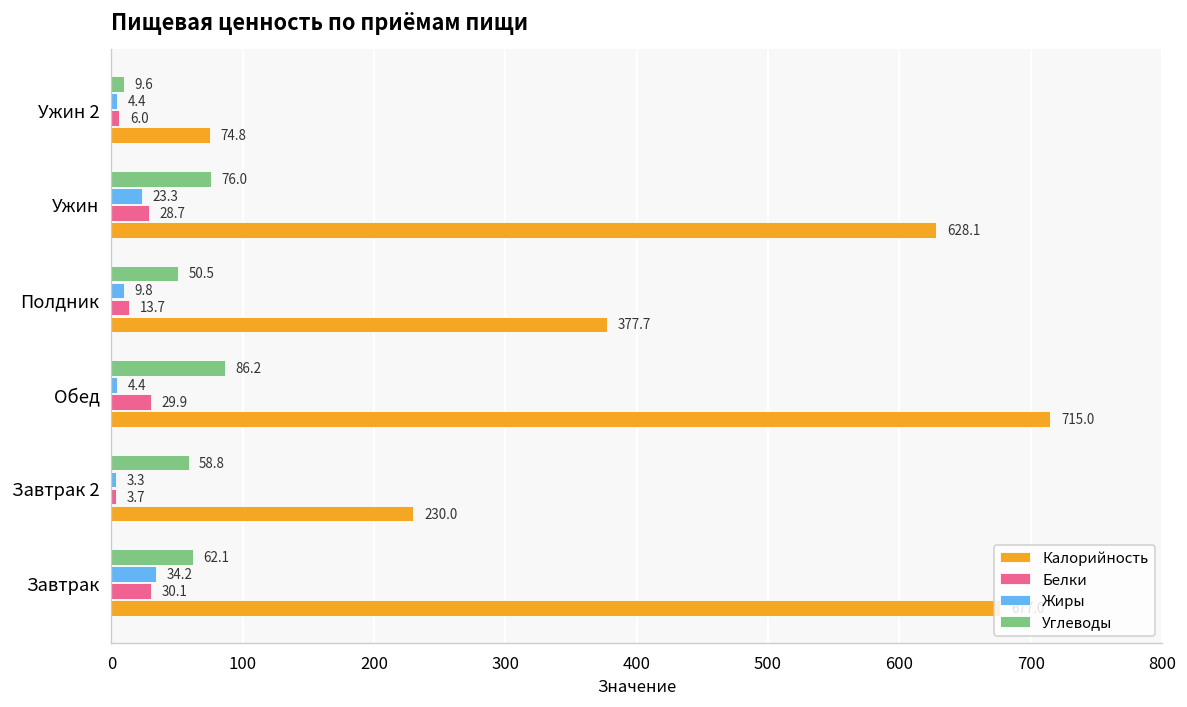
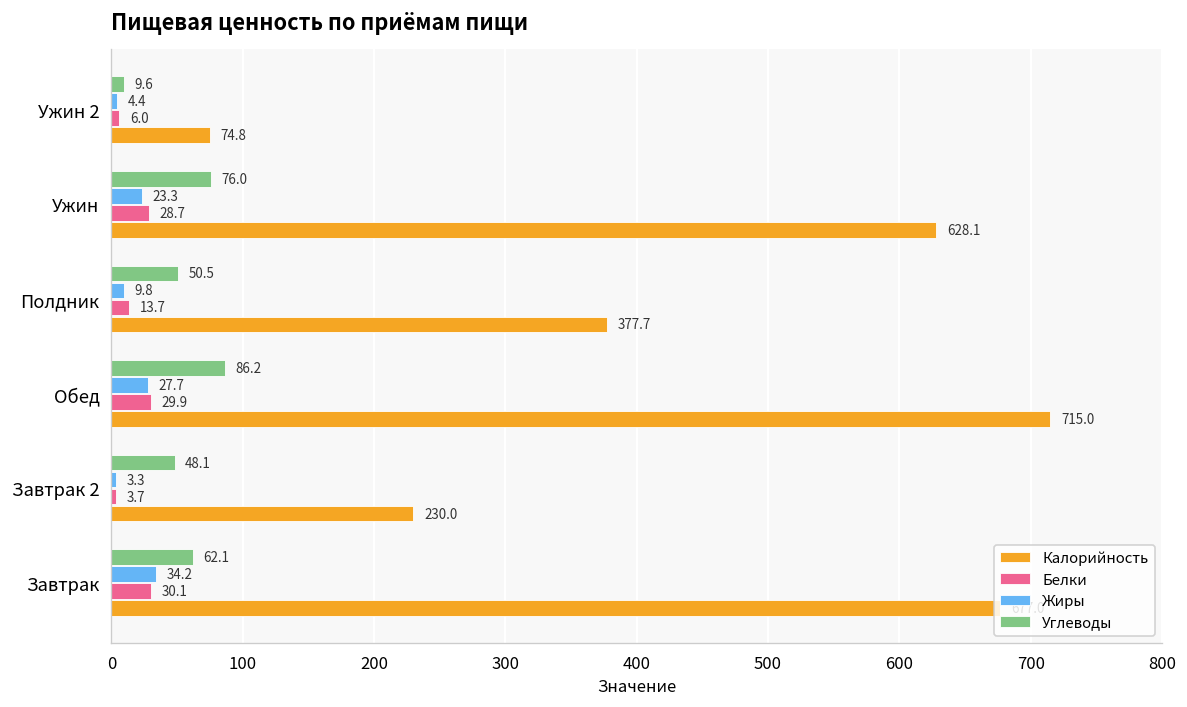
  {
    "Калорийность": {
      "Ужин 2": 74.8,
      "Ужин": 628.1,
      "Полдник": 377.7,
      "Обед": 715.0,
      "Завтрак 2": 230.0
    },
    "Белки": {
      "Ужин 2": 6.0,
      "Ужин": 28.7,
      "Полдник": 13.7,
      "Обед": 29.9,
      "Завтрак 2": 3.7,
      "Завтрак": 30.1
    },
    "Жиры": {
      "Ужин 2": 4.4,
      "Ужин": 23.3,
      "Полдник": 9.8,
-     "Обед": 4.4,
+     "Обед": 27.7,
      "Завтрак 2": 3.3,
      "Завтрак": 34.2
    },
    "Углеводы": {
      "Ужин 2": 9.6,
      "Ужин": 76.0,
      "Полдник": 50.5,
      "Обед": 86.2,
-     "Завтрак 2": 58.8,
+     "Завтрак 2": 48.1,
      "Завтрак": 62.1
    }
  }
